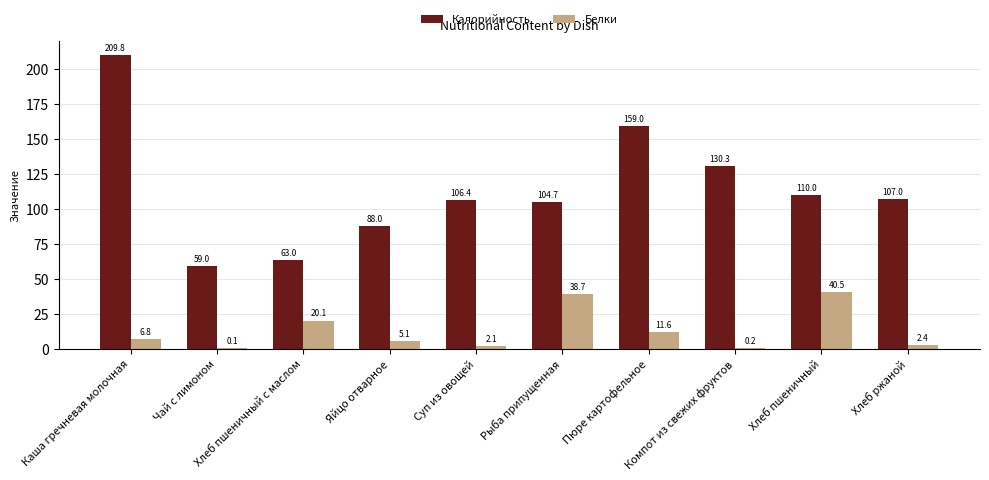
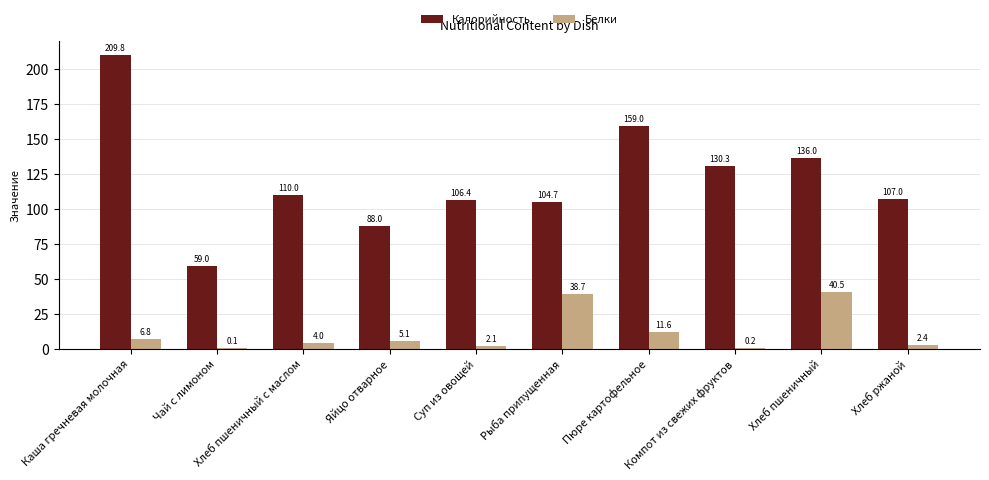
  {
    "Калорийность": {
      "Каша гречневая молочная": 209.8,
      "Чай с лимоном": 59.0,
-     "Хлеб пшеничный с маслом": 63.0,
+     "Хлеб пшеничный с маслом": 110.0,
      "Яйцо отварное": 88.0,
      "Суп из овощей": 106.4,
      "Рыба припущенная": 104.7,
      "Пюре картофельное": 159.0,
      "Компот из свежих фруктов": 130.3,
-     "Хлеб пшеничный": 110.0,
+     "Хлеб пшеничный": 136.0,
      "Хлеб ржаной": 107.0
    },
    "Белки": {
      "Каша гречневая молочная": 6.8,
      "Чай с лимоном": 0.1,
-     "Хлеб пшеничный с маслом": 20.1,
+     "Хлеб пшеничный с маслом": 4.0,
      "Яйцо отварное": 5.1,
      "Суп из овощей": 2.1,
      "Рыба припущенная": 38.7,
      "Пюре картофельное": 11.6,
      "Компот из свежих фруктов": 0.2,
      "Хлеб пшеничный": 40.5,
      "Хлеб ржаной": 2.4
    }
  }
